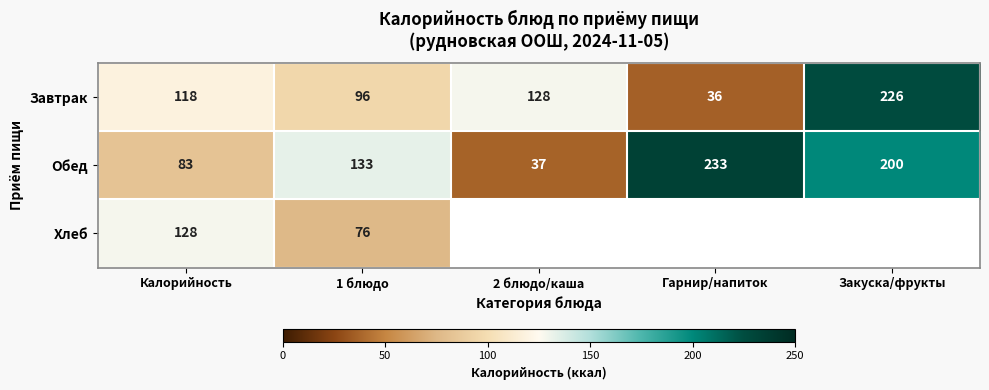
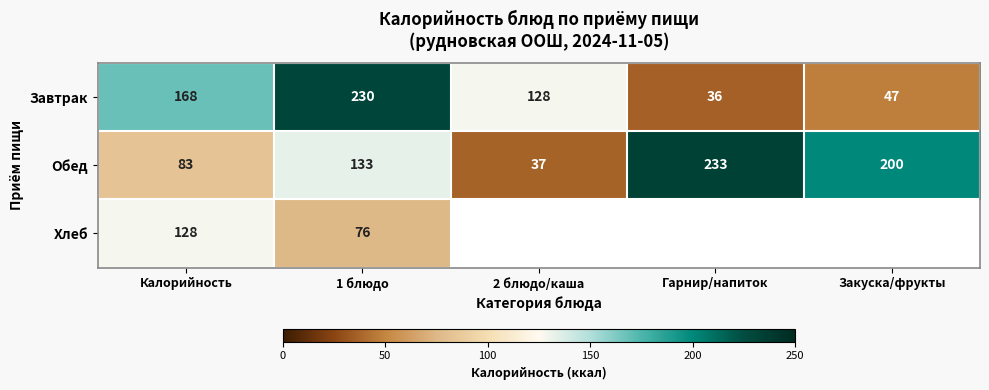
  {
    "Завтрак": {
-     "Калорийность": 118,
-     "1 блюдо": 96,
+     "Калорийность": 168,
+     "1 блюдо": 230,
      "2 блюдо/каша": 128,
      "Гарнир/напиток": 36,
-     "Закуска/фрукты": 226
+     "Закуска/фрукты": 47
    },
    "Обед": {
      "Калорийность": 83,
      "1 блюдо": 133,
      "2 блюдо/каша": 37,
      "Гарнир/напиток": 233,
      "Закуска/фрукты": 200
    },
    "Хлеб": {
      "Калорийность": 128,
      "1 блюдо": 76
    }
  }
